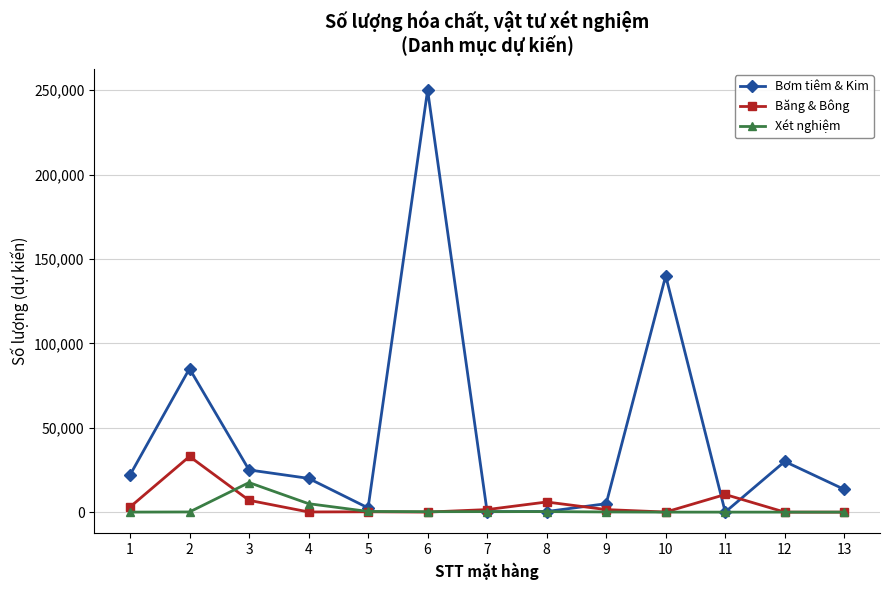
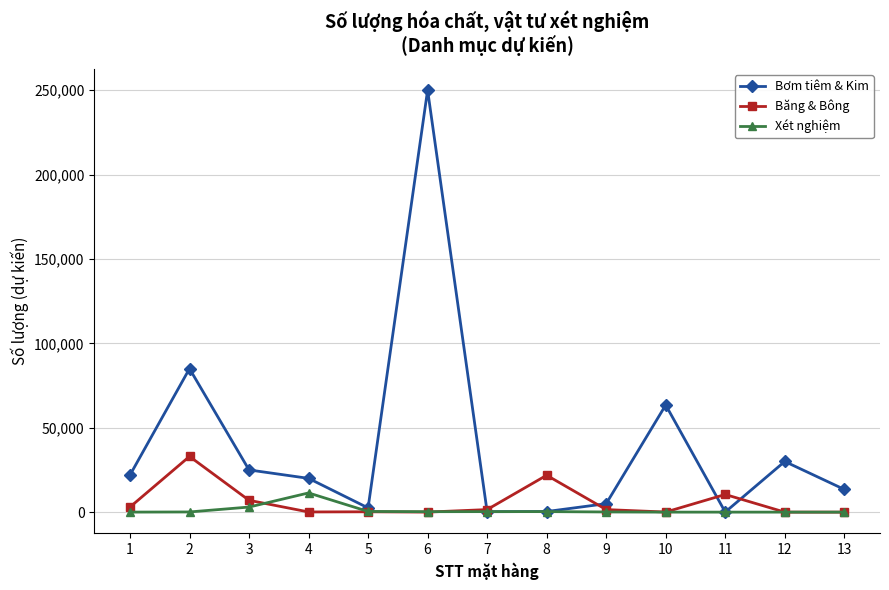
  {
    "Bơm tiêm & Kim": {
      "1": "22,000",
      "2": "85,000",
      "3": "25,000",
      "4": "20,000",
      "5": "3,000",
      "6": "250,000",
      "9": "5,000",
-     "10": "140,000",
+     "10": "63,000",
      "12": "30,000",
      "13": "13,000"
    },
    "Băng & Bông": {
      "1": "3,000",
      "2": "33,000",
      "3": "7,000",
      "4": "0",
-     "8": "6,000",
+     "8": "22,000",
      "11": "10,000"
    },
    "Xét nghiệm": {
      "1": "0",
      "2": "0",
-     "3": "18,000",
-     "4": "5,000"
+     "3": "3,000",
+     "4": "11,000"
    }
  }
